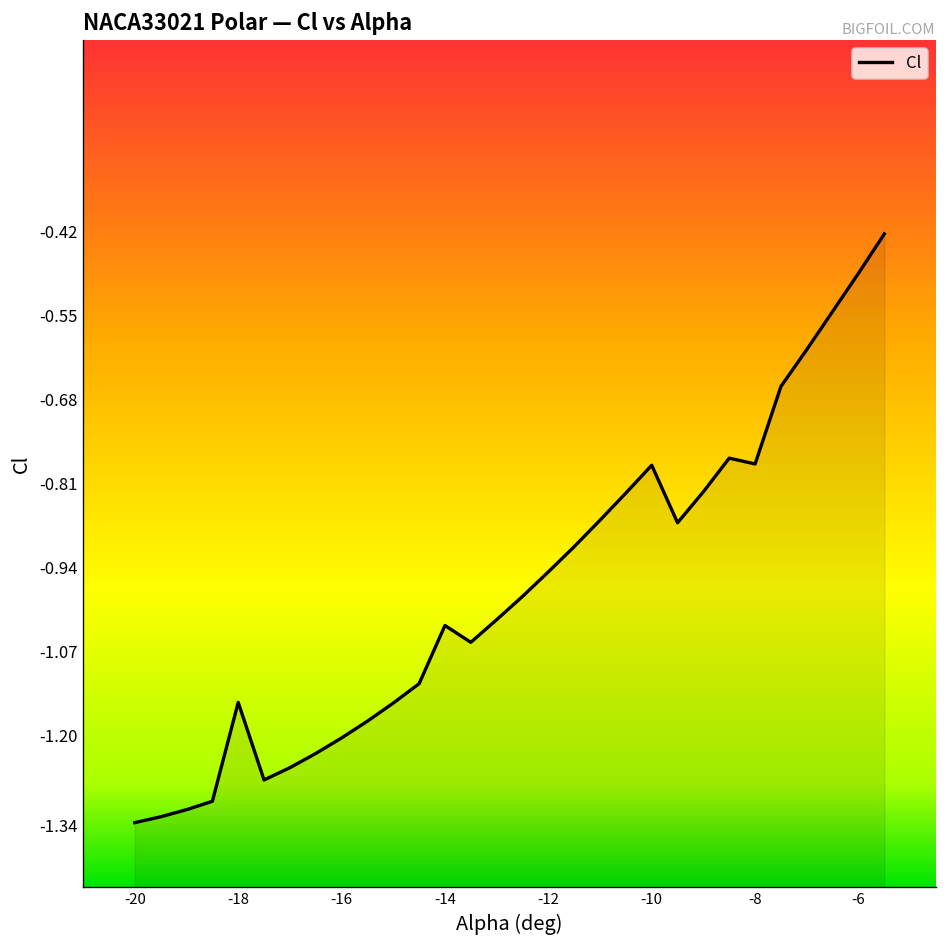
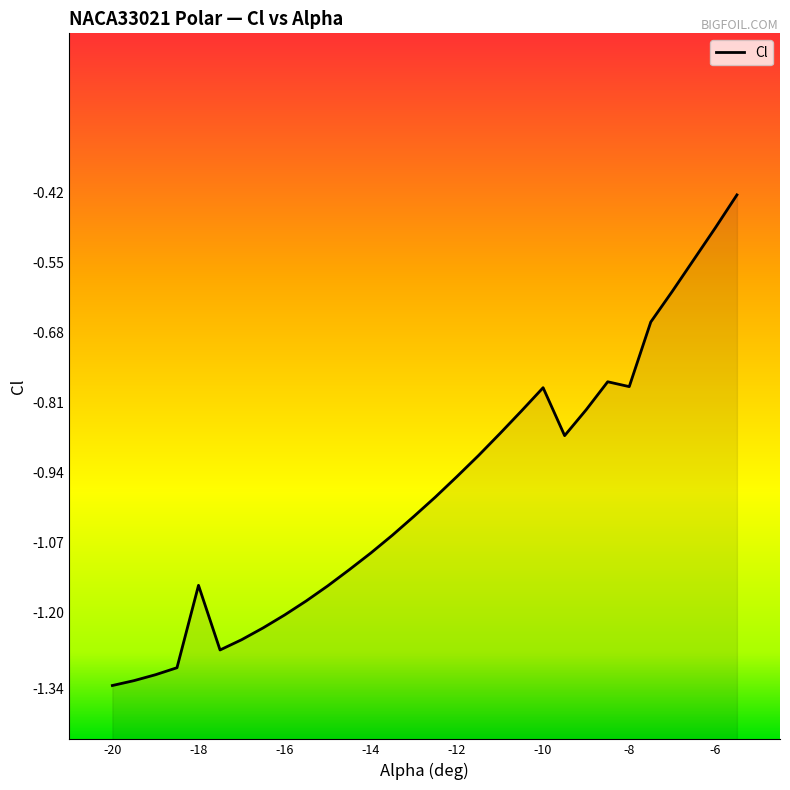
  {
    "-20": -1.34,
    "-18": -1.15,
    "-16": -1.20,
-   "-14": -1.03,
+   "-14": -1.09,
    "-12": -0.95,
    "-10": -0.78,
    "-8": -0.78,
    "-6": -0.49
  }
